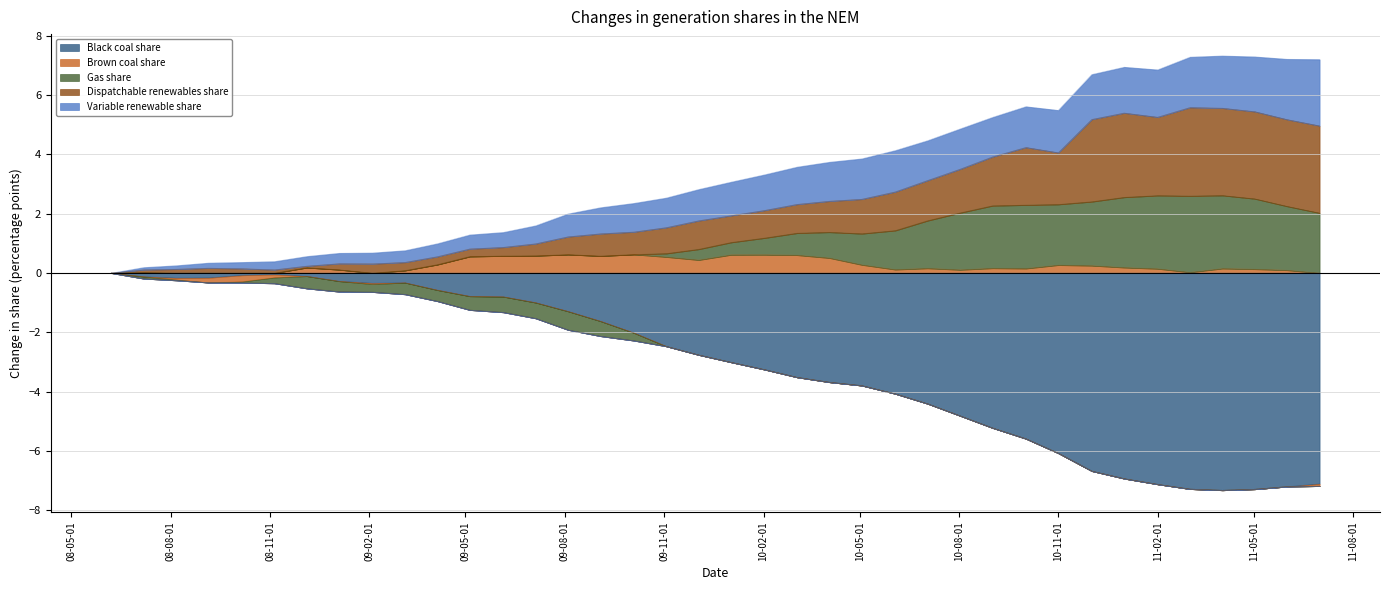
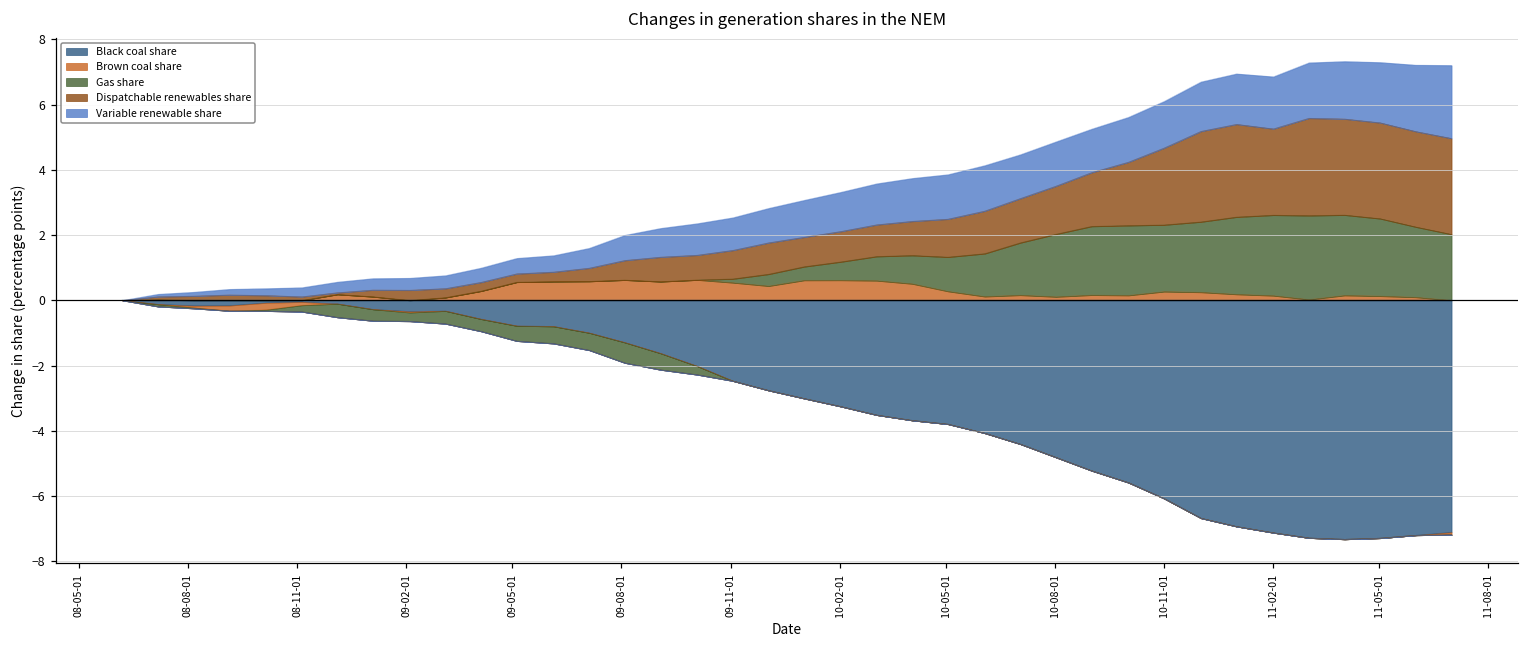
  {
    "Dispatchable renewables share": {
-     "10-11-01": 1.7,
+     "10-11-01": 2.4,
      "11-02-01": 2.6
    },
    "Variable renewable share": {
      "10-11-01": 1.4,
      "11-02-01": 1.6
    }
  }
